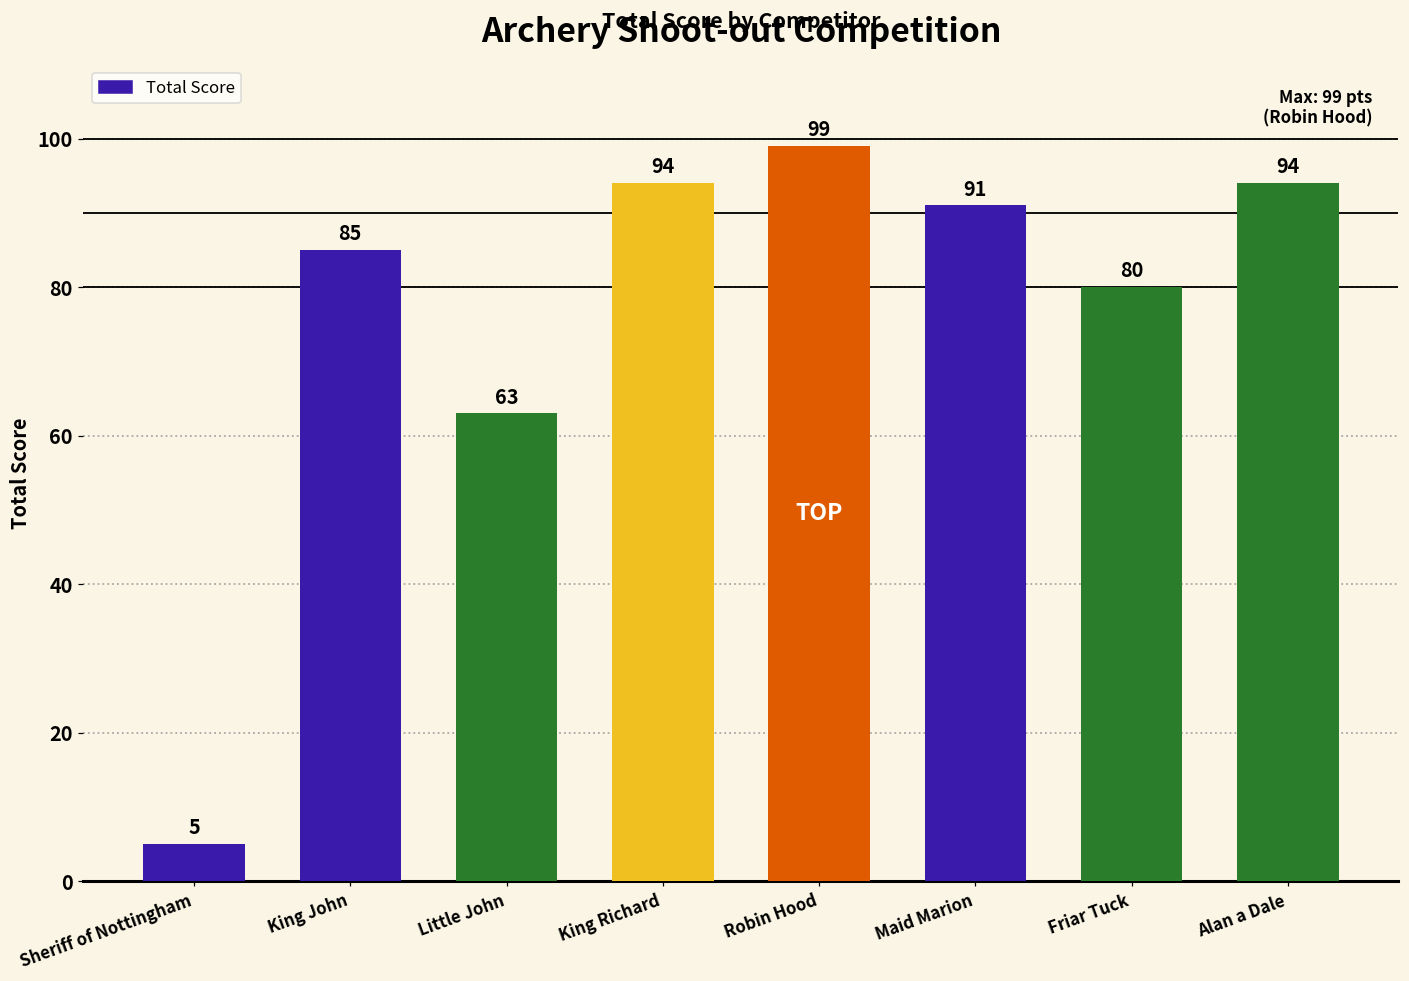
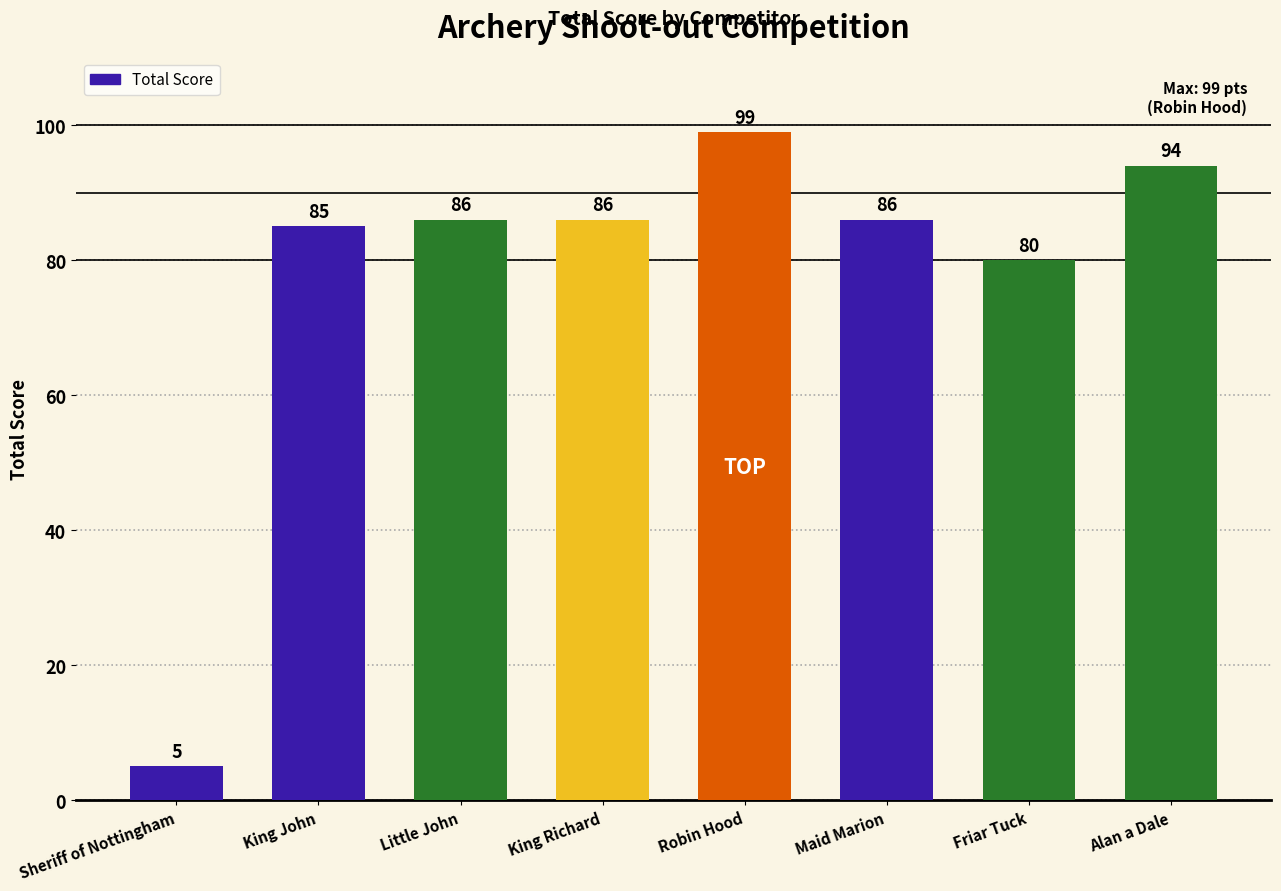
  {
    "Sheriff of Nottingham": 5,
    "King John": 85,
-   "Little John": 63,
-   "King Richard": 94,
+   "Little John": 86,
+   "King Richard": 86,
    "Robin Hood": 99,
-   "Maid Marion": 91,
+   "Maid Marion": 86,
    "Friar Tuck": 80,
    "Alan a Dale": 94
  }
